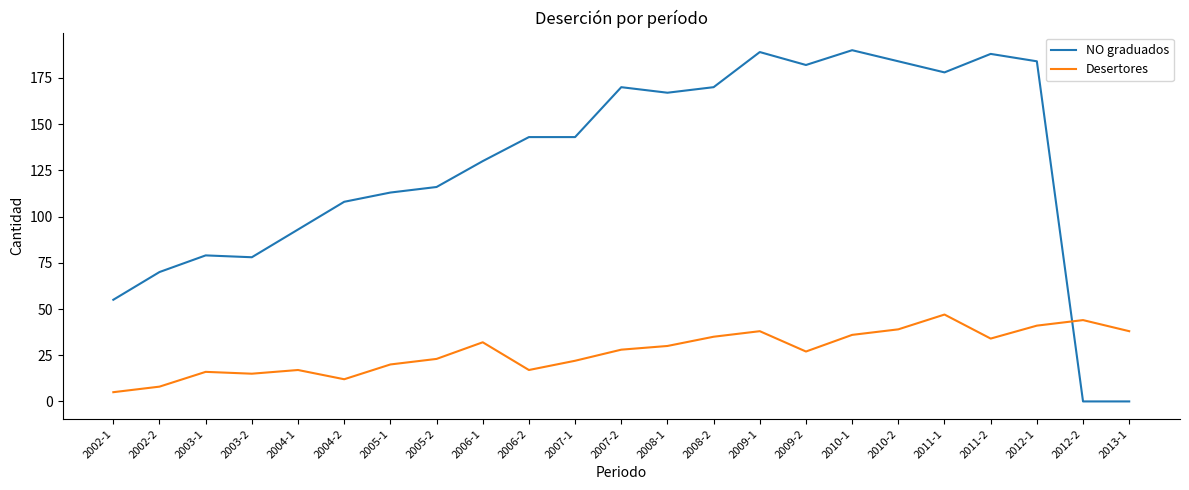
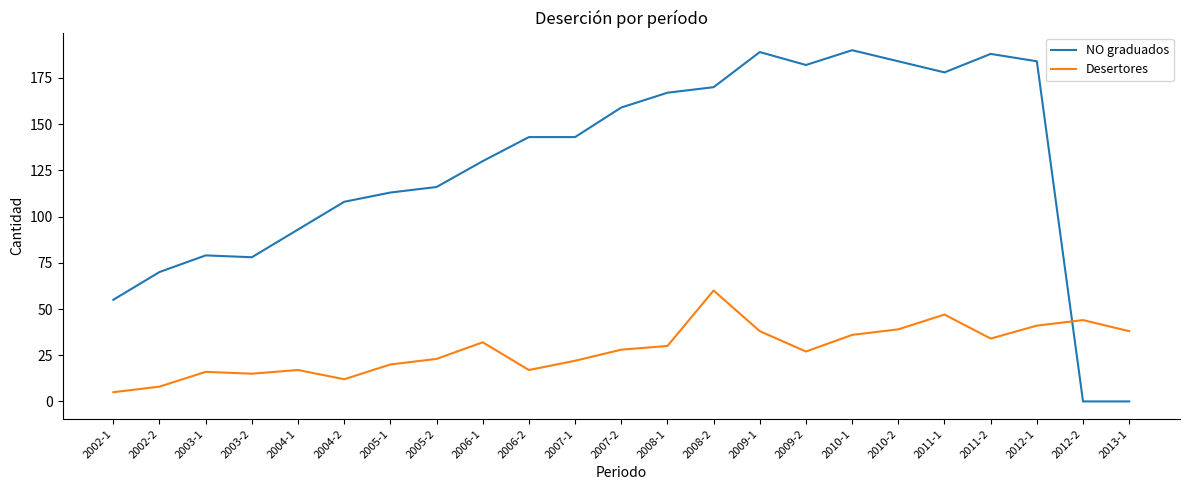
  {
    "NO graduados": {
      "2002-1": 55,
      "2002-2": 70,
      "2003-1": 79,
      "2003-2": 78,
      "2004-1": 93,
      "2004-2": 108,
      "2005-1": 113,
      "2005-2": 116,
      "2006-1": 130,
      "2006-2": 143,
      "2007-1": 143,
-     "2007-2": 170,
+     "2007-2": 159,
      "2008-1": 167,
      "2008-2": 170,
      "2009-1": 189,
      "2009-2": 182,
      "2010-1": 190,
      "2010-2": 184,
      "2011-1": 178,
      "2011-2": 188,
      "2012-1": 184,
      "2012-2": 0,
      "2013-1": 0
    },
    "Desertores": {
      "2002-1": 5,
      "2002-2": 8,
      "2003-1": 16,
      "2003-2": 15,
      "2004-1": 17,
      "2004-2": 12,
      "2005-1": 20,
      "2005-2": 23,
      "2006-1": 32,
      "2006-2": 17,
      "2007-1": 22,
      "2007-2": 28,
      "2008-1": 30,
-     "2008-2": 35,
+     "2008-2": 60,
      "2009-1": 38,
      "2009-2": 27,
      "2010-1": 36,
      "2010-2": 39,
      "2011-1": 47,
      "2011-2": 34,
      "2012-1": 41,
      "2012-2": 44,
      "2013-1": 38
    }
  }
